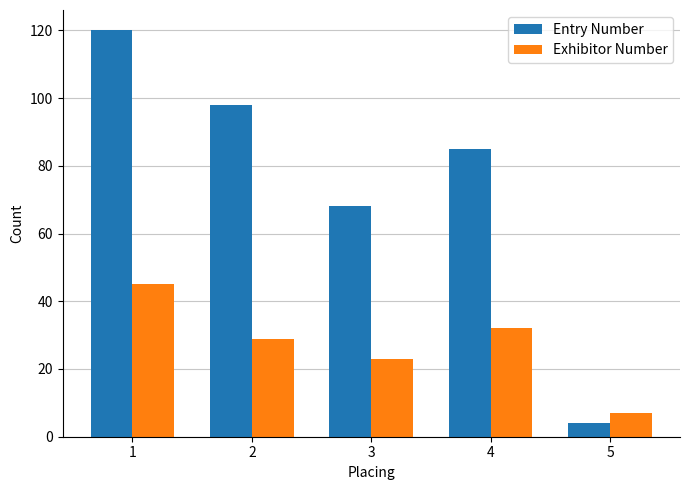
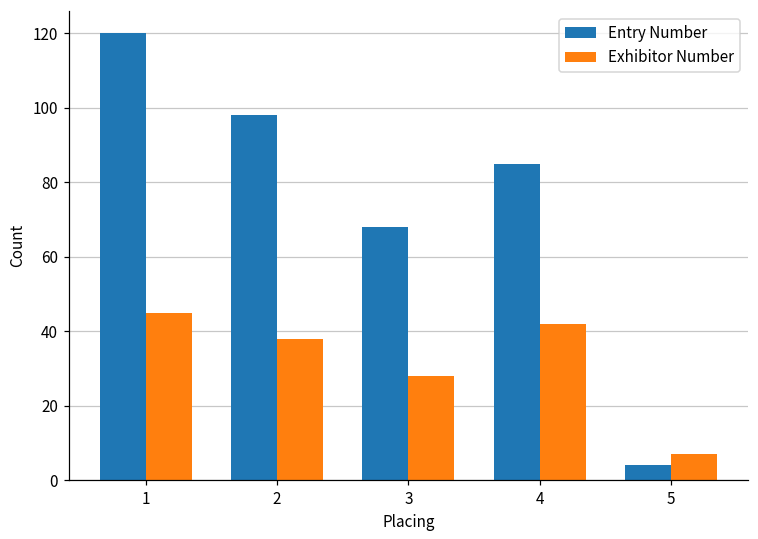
  {
    "Entry Number": {
      "1": 120,
      "2": 98,
      "3": 68,
      "4": 85,
      "5": 4
    },
    "Exhibitor Number": {
      "1": 45,
-     "2": 29,
-     "3": 23,
-     "4": 32,
+     "2": 38,
+     "3": 28,
+     "4": 42,
      "5": 7
    }
  }
